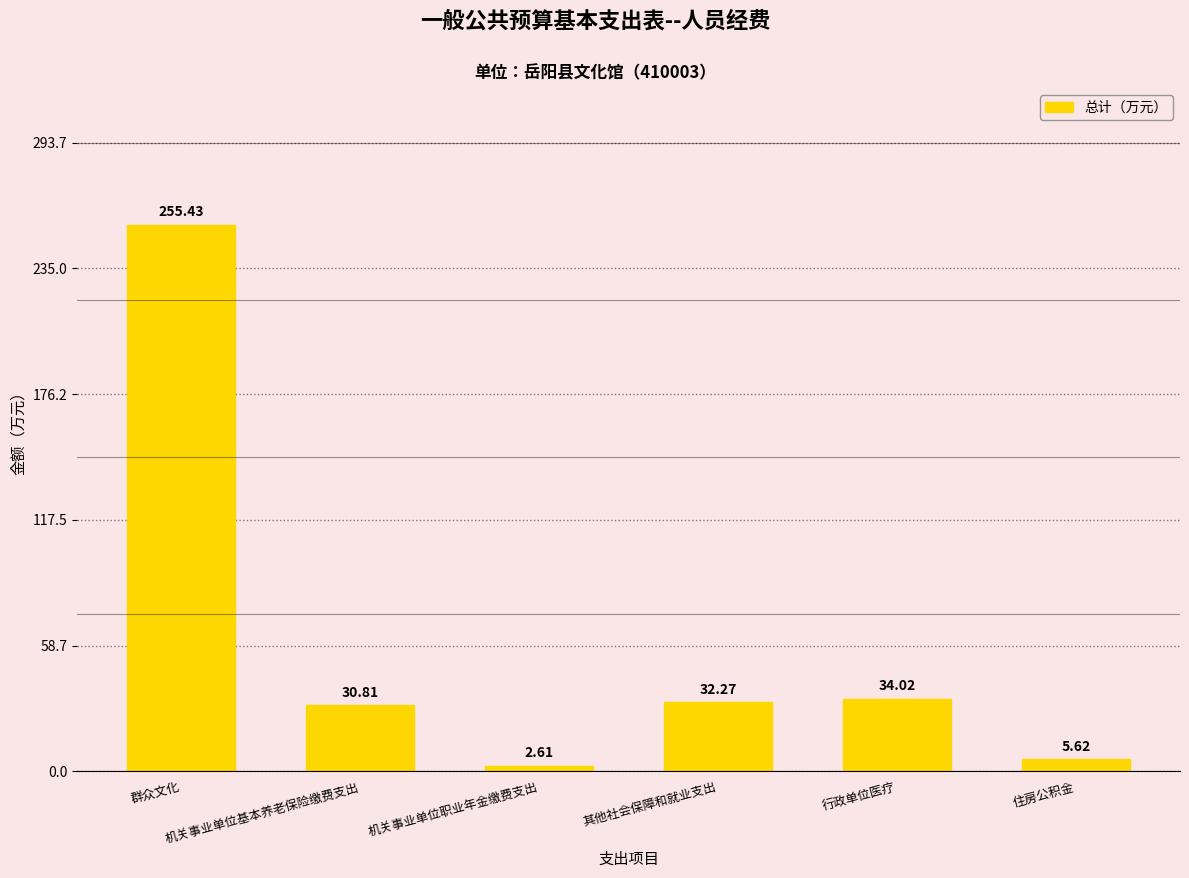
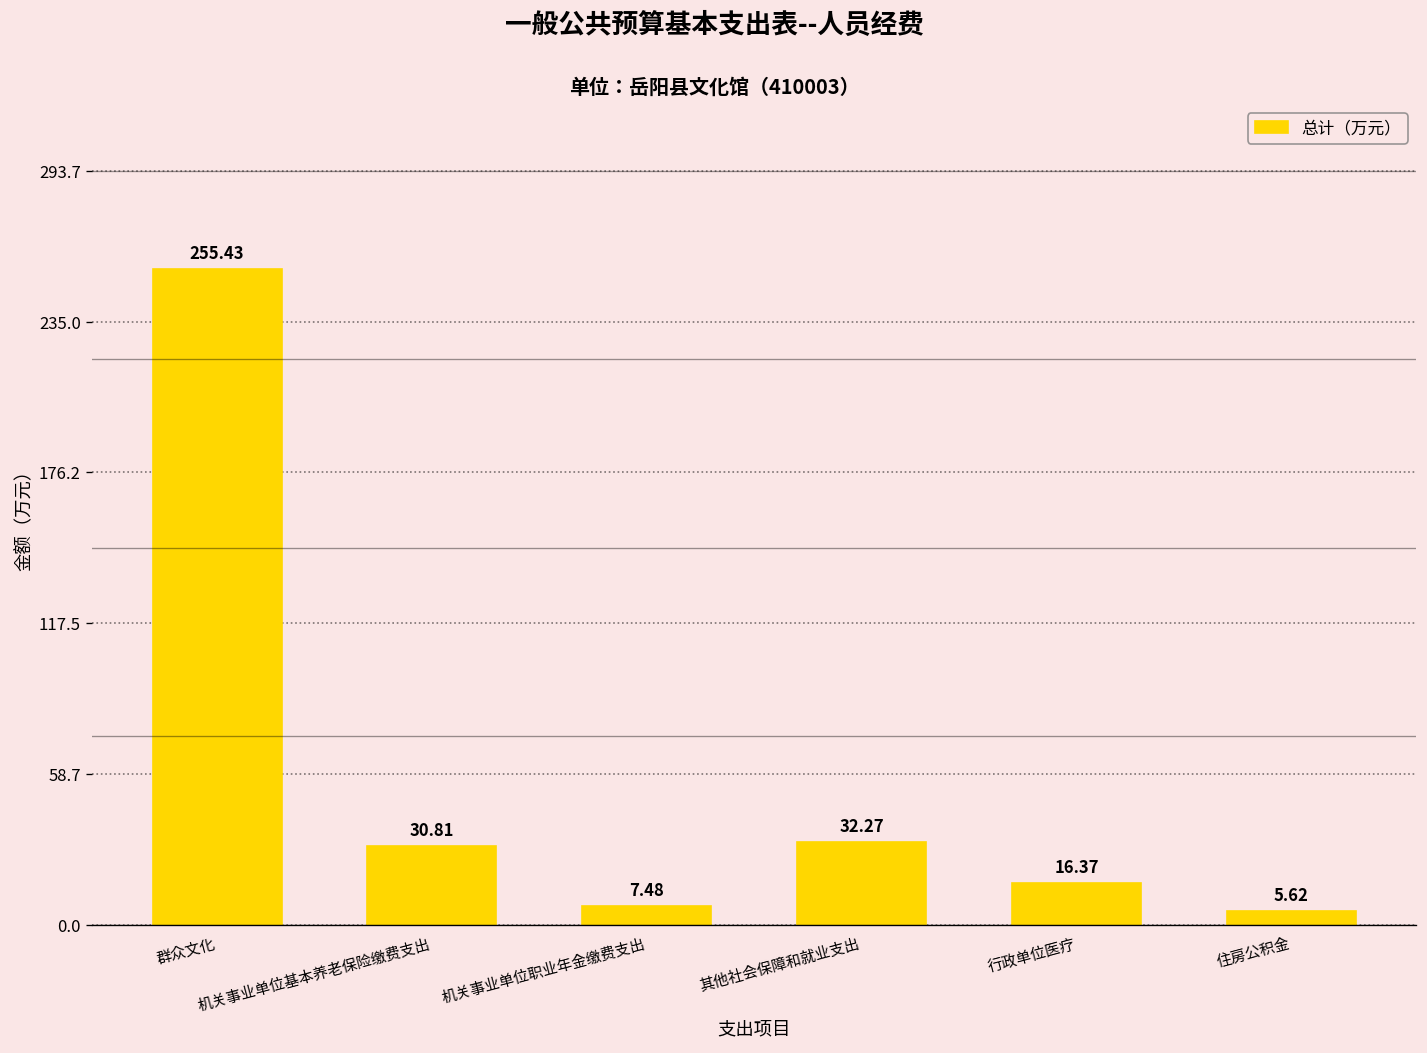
  {
    "群众文化": 255.43,
    "机关事业单位基本养老保险缴费支出": 30.81,
-   "机关事业单位职业年金缴费支出": 2.61,
+   "机关事业单位职业年金缴费支出": 7.48,
    "其他社会保障和就业支出": 32.27,
-   "行政单位医疗": 34.02,
+   "行政单位医疗": 16.37,
    "住房公积金": 5.62
  }
